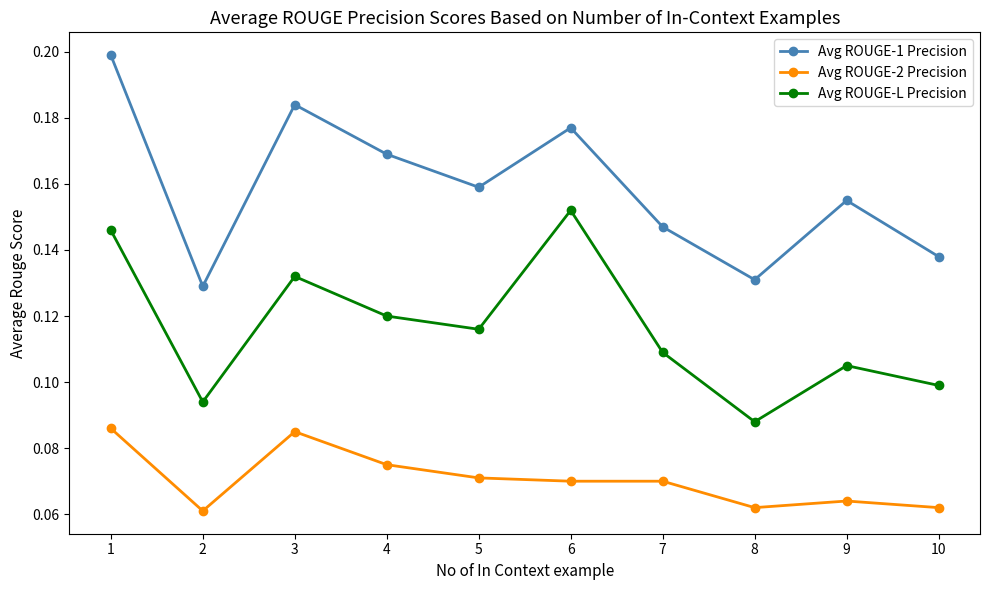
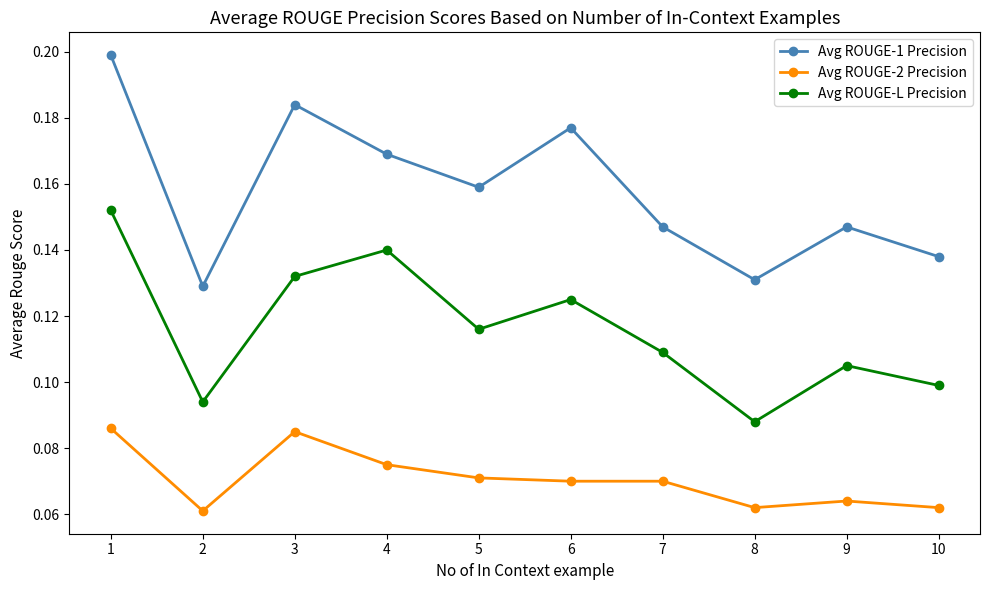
  {
    "Avg ROUGE-1 Precision": {
      "1": 0.199,
      "2": 0.129,
      "3": 0.184,
      "4": 0.169,
      "5": 0.159,
      "6": 0.177,
      "7": 0.147,
      "8": 0.131,
-     "9": 0.155,
+     "9": 0.147,
      "10": 0.138
    },
    "Avg ROUGE-2 Precision": {
      "1": 0.086,
      "2": 0.061,
      "3": 0.085,
      "4": 0.075,
      "5": 0.071,
      "6": 0.070,
      "7": 0.070,
      "8": 0.062,
      "9": 0.064,
      "10": 0.062
    },
    "Avg ROUGE-L Precision": {
-     "1": 0.146,
+     "1": 0.152,
      "2": 0.094,
      "3": 0.132,
-     "4": 0.12,
+     "4": 0.14,
      "5": 0.116,
-     "6": 0.152,
+     "6": 0.125,
      "7": 0.109,
      "8": 0.088,
      "9": 0.105,
      "10": 0.099
    }
  }
